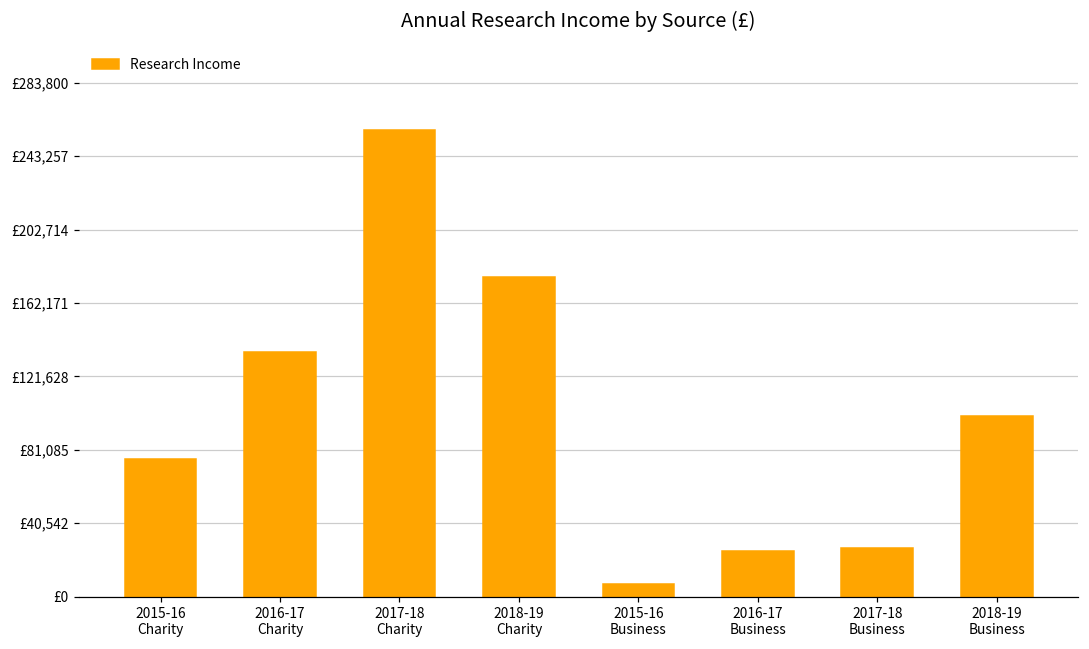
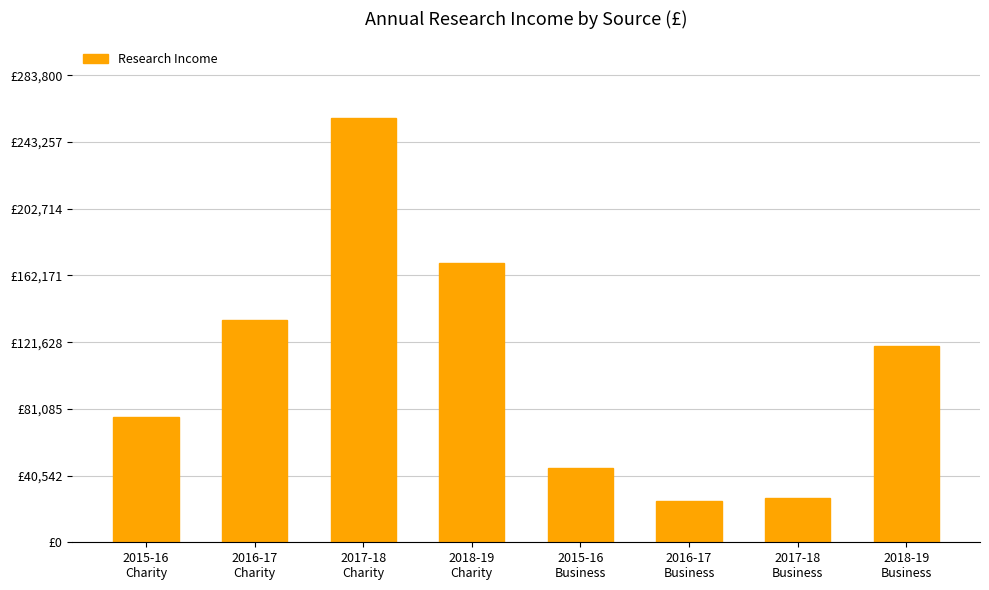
  {
    "2015-16 Charity": "£76,000",
    "2016-17 Charity": "£135,000",
    "2017-18 Charity": "£258,000",
-   "2018-19 Charity": "£176,000",
-   "2015-16 Business": "£7,000",
+   "2018-19 Charity": "£170,000",
+   "2015-16 Business": "£45,000",
    "2016-17 Business": "£25,000",
    "2017-18 Business": "£27,000",
-   "2018-19 Business": "£100,000"
+   "2018-19 Business": "£119,000"
  }
